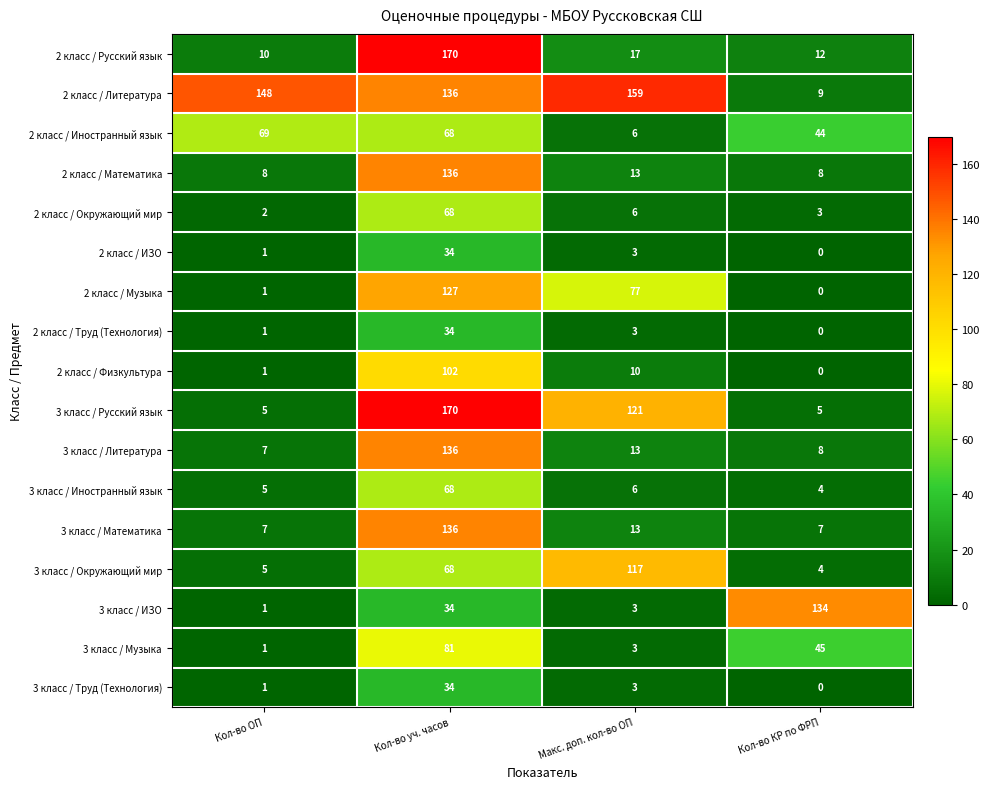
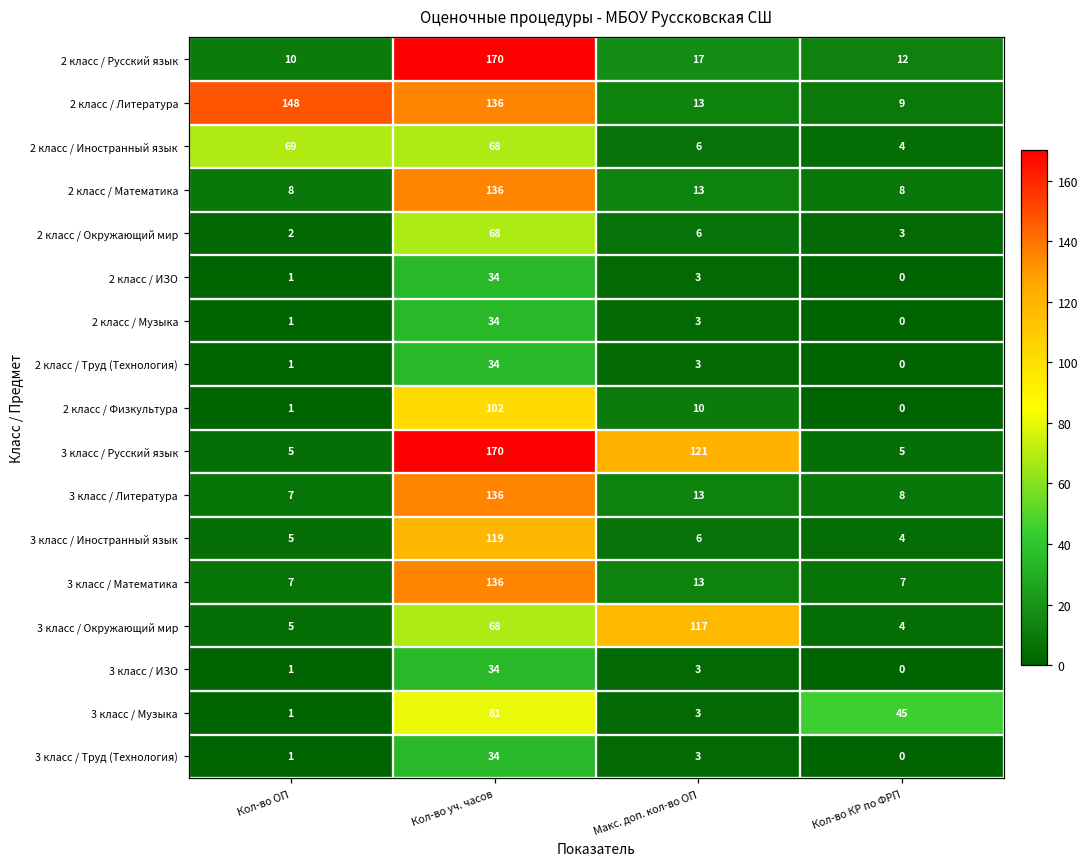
  {
    "2 класс / Русский язык": {
      "Кол-во ОП": 10,
      "Кол-во уч. часов": 170,
      "Макс. доп. кол-во ОП": 17,
      "Кол-во КР по ФРП": 12
    },
    "2 класс / Литература": {
      "Кол-во ОП": 148,
      "Кол-во уч. часов": 136,
-     "Макс. доп. кол-во ОП": 159,
+     "Макс. доп. кол-во ОП": 13,
      "Кол-во КР по ФРП": 9
    },
    "2 класс / Иностранный язык": {
      "Кол-во ОП": 69,
      "Кол-во уч. часов": 68,
      "Макс. доп. кол-во ОП": 6,
-     "Кол-во КР по ФРП": 44
+     "Кол-во КР по ФРП": 4
    },
    "2 класс / Математика": {
      "Кол-во ОП": 8,
      "Кол-во уч. часов": 136,
      "Макс. доп. кол-во ОП": 13,
      "Кол-во КР по ФРП": 8
    },
    "2 класс / Окружающий мир": {
      "Кол-во ОП": 2,
      "Кол-во уч. часов": 68,
      "Макс. доп. кол-во ОП": 6,
      "Кол-во КР по ФРП": 3
    },
    "2 класс / ИЗО": {
      "Кол-во ОП": 1,
      "Кол-во уч. часов": 34,
      "Макс. доп. кол-во ОП": 3,
      "Кол-во КР по ФРП": 0
    },
    "2 класс / Музыка": {
      "Кол-во ОП": 1,
-     "Кол-во уч. часов": 127,
-     "Макс. доп. кол-во ОП": 77,
+     "Кол-во уч. часов": 34,
+     "Макс. доп. кол-во ОП": 3,
      "Кол-во КР по ФРП": 0
    },
    "2 класс / Труд (Технология)": {
      "Кол-во ОП": 1,
      "Кол-во уч. часов": 34,
      "Макс. доп. кол-во ОП": 3,
      "Кол-во КР по ФРП": 0
    },
    "2 класс / Физкультура": {
      "Кол-во ОП": 1,
      "Кол-во уч. часов": 102,
      "Макс. доп. кол-во ОП": 10,
      "Кол-во КР по ФРП": 0
    },
    "3 класс / Русский язык": {
      "Кол-во ОП": 5,
      "Кол-во уч. часов": 170,
      "Макс. доп. кол-во ОП": 121,
      "Кол-во КР по ФРП": 5
    },
    "3 класс / Литература": {
      "Кол-во ОП": 7,
      "Кол-во уч. часов": 136,
      "Макс. доп. кол-во ОП": 13,
      "Кол-во КР по ФРП": 8
    },
    "3 класс / Иностранный язык": {
      "Кол-во ОП": 5,
-     "Кол-во уч. часов": 68,
+     "Кол-во уч. часов": 119,
      "Макс. доп. кол-во ОП": 6,
      "Кол-во КР по ФРП": 4
    },
    "3 класс / Математика": {
      "Кол-во ОП": 7,
      "Кол-во уч. часов": 136,
      "Макс. доп. кол-во ОП": 13,
      "Кол-во КР по ФРП": 7
    },
    "3 класс / Окружающий мир": {
      "Кол-во ОП": 5,
      "Кол-во уч. часов": 68,
      "Макс. доп. кол-во ОП": 117,
      "Кол-во КР по ФРП": 4
    },
    "3 класс / ИЗО": {
      "Кол-во ОП": 1,
      "Кол-во уч. часов": 34,
      "Макс. доп. кол-во ОП": 3,
-     "Кол-во КР по ФРП": 134
+     "Кол-во КР по ФРП": 0
    },
    "3 класс / Музыка": {
      "Кол-во ОП": 1,
      "Кол-во уч. часов": 81,
      "Макс. доп. кол-во ОП": 3,
      "Кол-во КР по ФРП": 45
    },
    "3 класс / Труд (Технология)": {
      "Кол-во ОП": 1,
      "Кол-во уч. часов": 34,
      "Макс. доп. кол-во ОП": 3,
      "Кол-во КР по ФРП": 0
    }
  }
